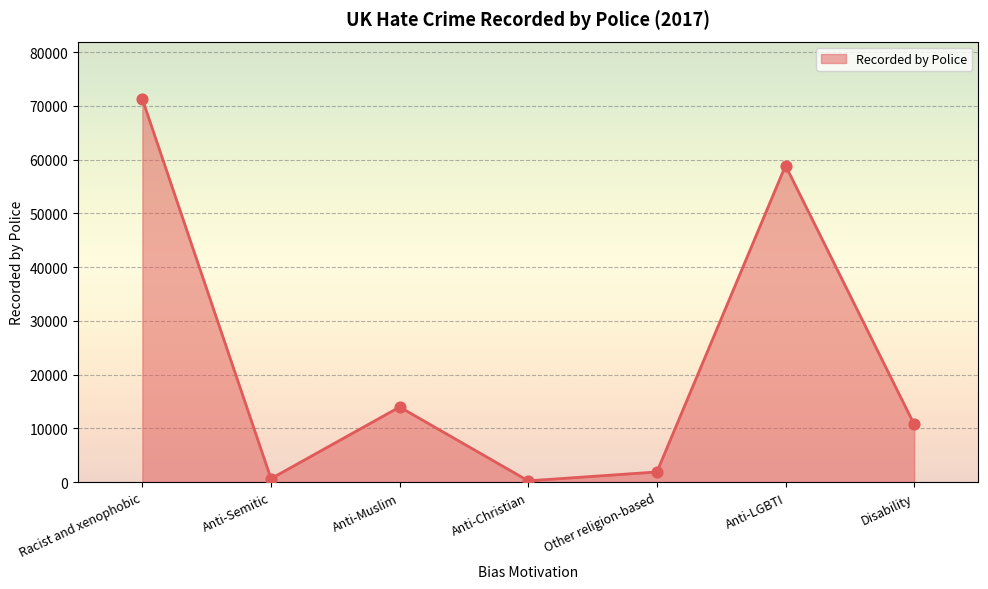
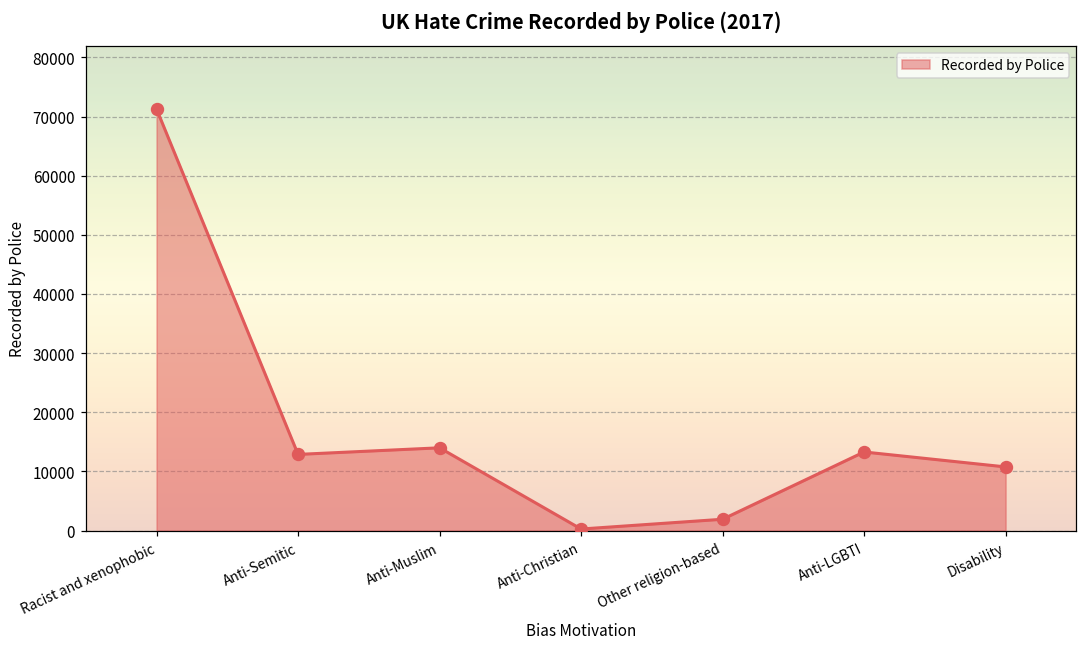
  {
    "Racist and xenophobic": 71000,
-   "Anti-Semitic": 1000,
+   "Anti-Semitic": 13000,
    "Anti-Muslim": 14000,
    "Anti-Christian": 0,
    "Other religion-based": 2000,
-   "Anti-LGBTI": 59000,
+   "Anti-LGBTI": 13000,
    "Disability": 11000
  }
